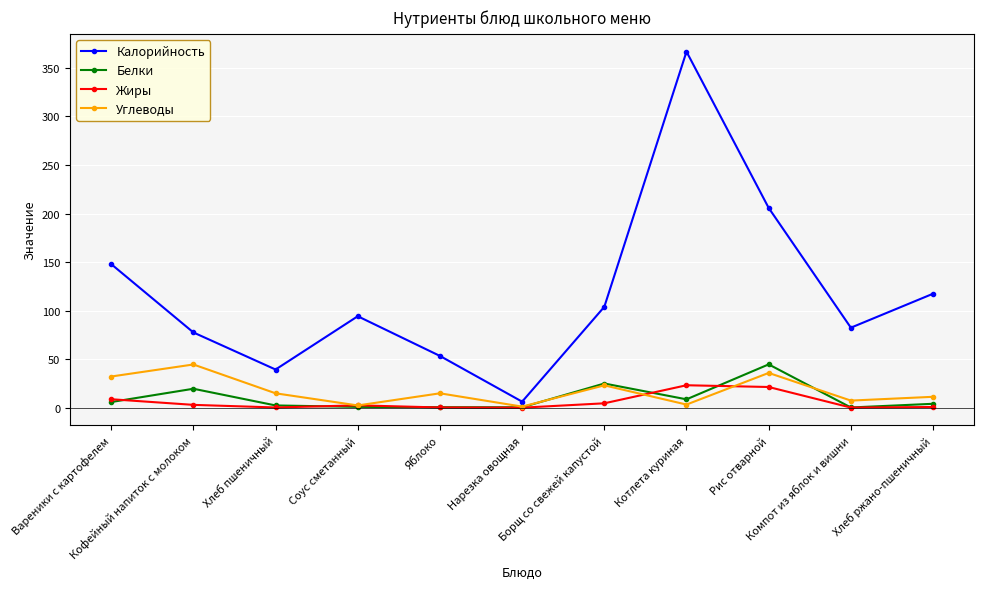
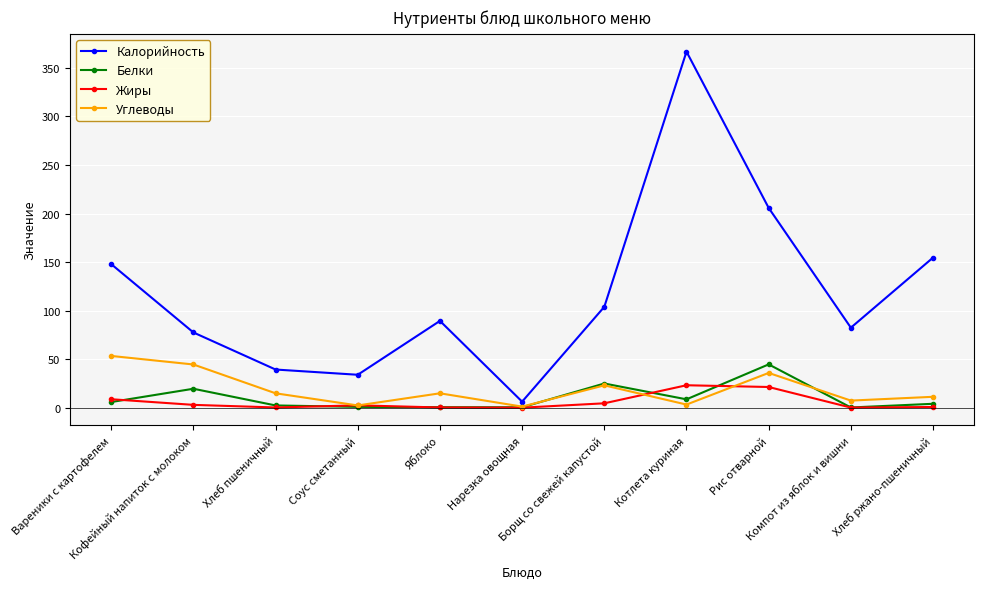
  {
    "Калорийность": {
      "Вареники с картофелем": 150,
      "Кофейный напиток с молоком": 80,
      "Хлеб пшеничный": 40,
-     "Соус сметанный": 90,
-     "Яблоко": 50,
+     "Соус сметанный": 30,
+     "Яблоко": 90,
      "Нарезка овощная": 10,
      "Борщ со свежей капустой": 100,
      "Котлета куриная": 370,
      "Рис отварной": 210,
      "Компот из яблок и вишни": 80,
-     "Хлеб ржано-пшеничный": 120
+     "Хлеб ржано-пшеничный": 150
    },
    "Белки": {
      "Вареники с картофелем": 10,
      "Кофейный напиток с молоком": 20,
      "Котлета куриная": 10,
      "Рис отварной": 40,
      "Хлеб ржано-пшеничный": 0
    },
    "Жиры": {
      "Вареники с картофелем": 10,
      "Кофейный напиток с молоком": 0,
      "Борщ со свежей капустой": 0,
      "Котлета куриная": 20,
      "Рис отварной": 20,
      "Хлеб ржано-пшеничный": 0
    },
    "Углеводы": {
-     "Вареники с картофелем": 30,
+     "Вареники с картофелем": 50,
      "Кофейный напиток с молоком": 40,
      "Хлеб пшеничный": 10,
      "Яблоко": 10,
      "Котлета куриная": 0,
      "Рис отварной": 40,
      "Компот из яблок и вишни": 10,
      "Хлеб ржано-пшеничный": 10
    }
  }
